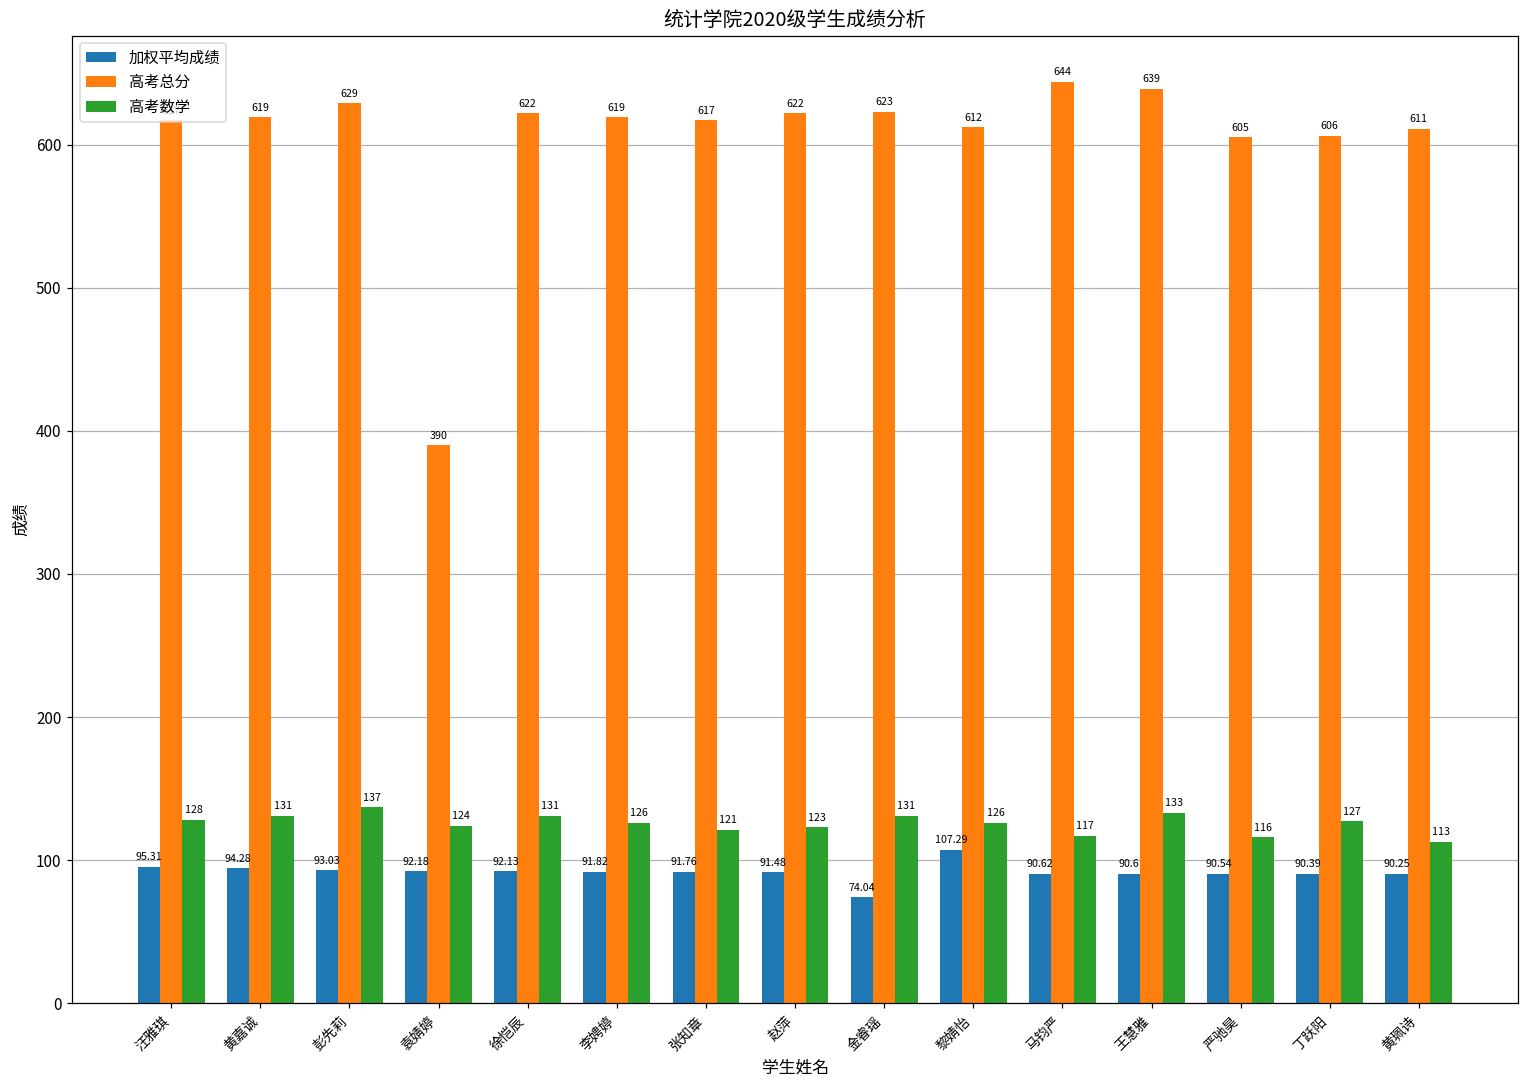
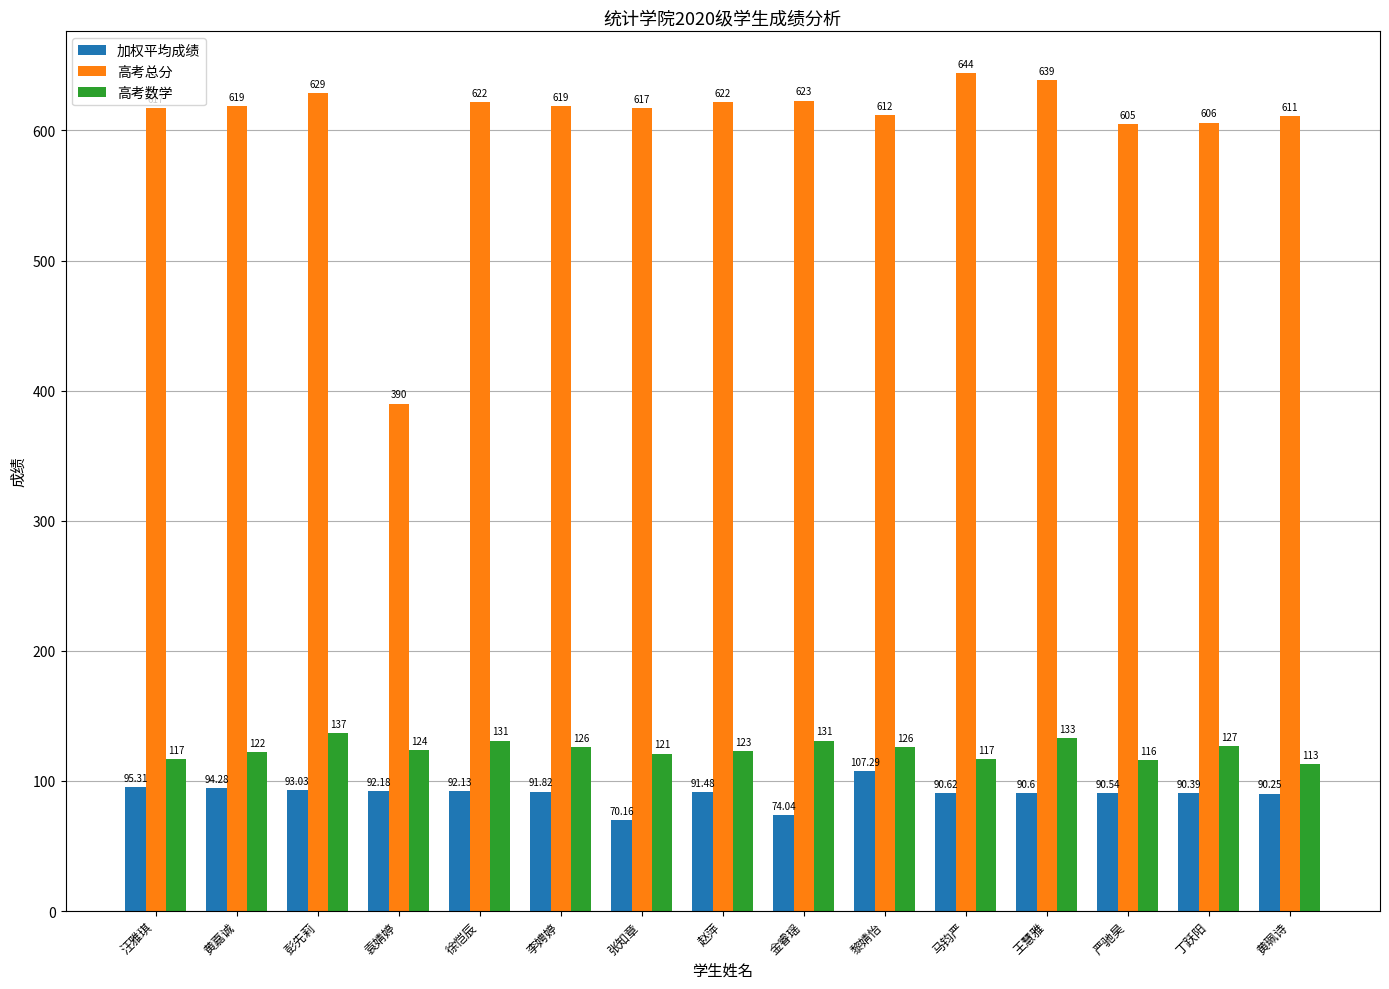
  {
    "加权平均成绩": {
      "汪雅琪": 95.31,
      "黄嘉诚": 94.28,
      "彭先莉": 93.03,
      "袁婧婷": 92.18,
      "徐恺辰": 92.13,
      "李娉婷": 91.82,
-     "张知章": 91.76,
+     "张知章": 70.16,
      "赵萍": 91.48,
      "金睿瑶": 74.04,
      "黎婧怡": 107.29,
      "马钧严": 90.62,
      "王慧雅": 90.6,
      "严驰昊": 90.54,
      "丁跃阳": 90.39,
      "黄珮诗": 90.25
    },
    "高考总分": {
      "黄嘉诚": 619,
      "彭先莉": 629,
      "袁婧婷": 390,
      "徐恺辰": 622,
      "李娉婷": 619,
      "张知章": 617,
      "赵萍": 622,
      "金睿瑶": 623,
      "黎婧怡": 612,
      "马钧严": 644,
      "王慧雅": 639,
      "严驰昊": 605,
      "丁跃阳": 606,
      "黄珮诗": 611
    },
    "高考数学": {
-     "汪雅琪": 128,
-     "黄嘉诚": 131,
+     "汪雅琪": 117,
+     "黄嘉诚": 122,
      "彭先莉": 137,
      "袁婧婷": 124,
      "徐恺辰": 131,
      "李娉婷": 126,
      "张知章": 121,
      "赵萍": 123,
      "金睿瑶": 131,
      "黎婧怡": 126,
      "马钧严": 117,
      "王慧雅": 133,
      "严驰昊": 116,
      "丁跃阳": 127,
      "黄珮诗": 113
    }
  }
